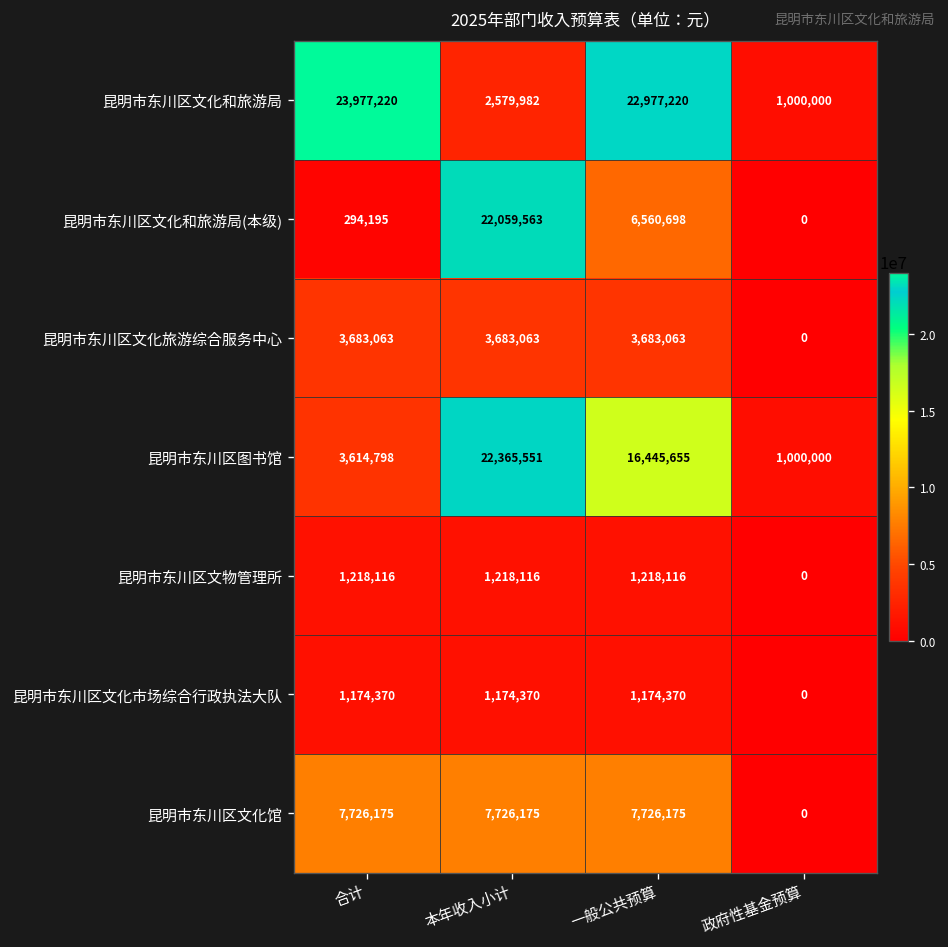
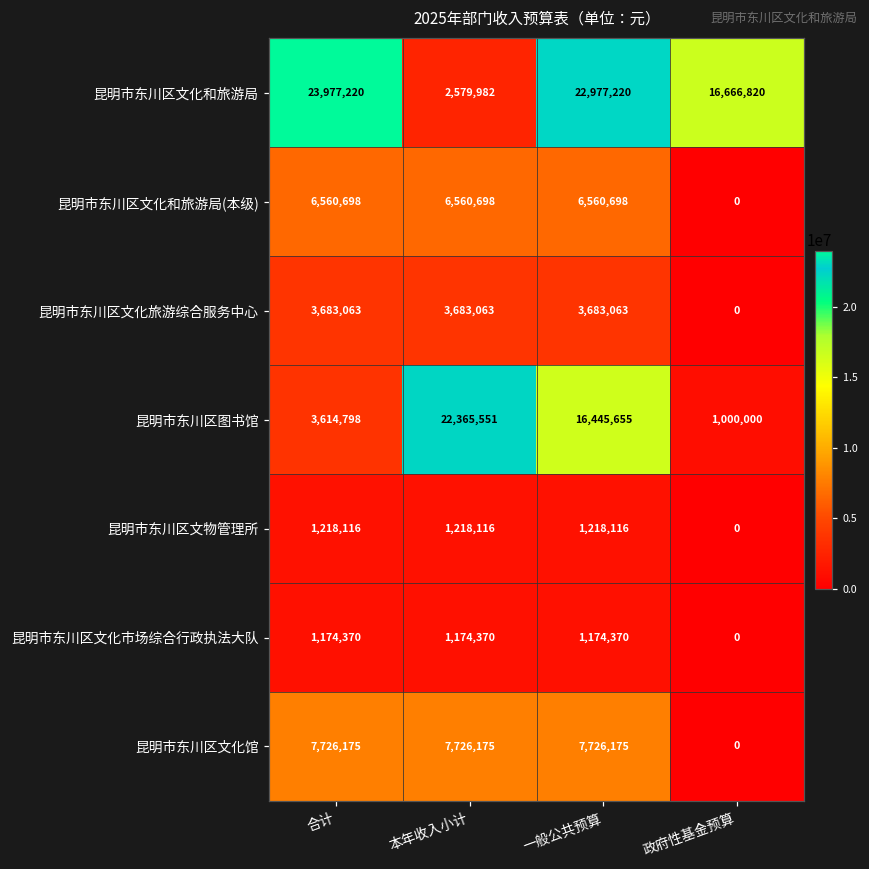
  {
    "昆明市东川区文化和旅游局": {
      "合计": "23,977,220",
      "本年收入小计": "2,579,982",
      "一般公共预算": "22,977,220",
-     "政府性基金预算": "1,000,000"
+     "政府性基金预算": "16,666,820"
    },
    "昆明市东川区文化和旅游局(本级)": {
-     "合计": "294,195",
-     "本年收入小计": "22,059,563",
+     "合计": "6,560,698",
+     "本年收入小计": "6,560,698",
      "一般公共预算": "6,560,698",
      "政府性基金预算": "0"
    },
    "昆明市东川区文化旅游综合服务中心": {
      "合计": "3,683,063",
      "本年收入小计": "3,683,063",
      "一般公共预算": "3,683,063",
      "政府性基金预算": "0"
    },
    "昆明市东川区图书馆": {
      "合计": "3,614,798",
      "本年收入小计": "22,365,551",
      "一般公共预算": "16,445,655",
      "政府性基金预算": "1,000,000"
    },
    "昆明市东川区文物管理所": {
      "合计": "1,218,116",
      "本年收入小计": "1,218,116",
      "一般公共预算": "1,218,116",
      "政府性基金预算": "0"
    },
    "昆明市东川区文化市场综合行政执法大队": {
      "合计": "1,174,370",
      "本年收入小计": "1,174,370",
      "一般公共预算": "1,174,370",
      "政府性基金预算": "0"
    },
    "昆明市东川区文化馆": {
      "合计": "7,726,175",
      "本年收入小计": "7,726,175",
      "一般公共预算": "7,726,175",
      "政府性基金预算": "0"
    }
  }
